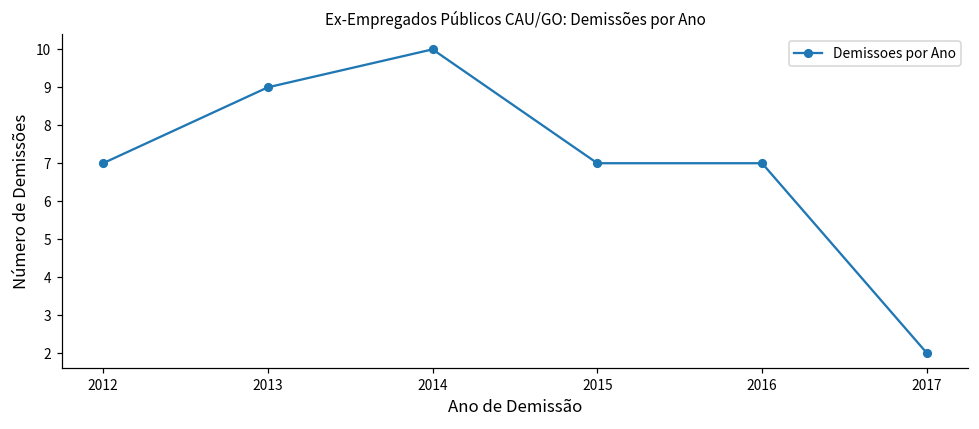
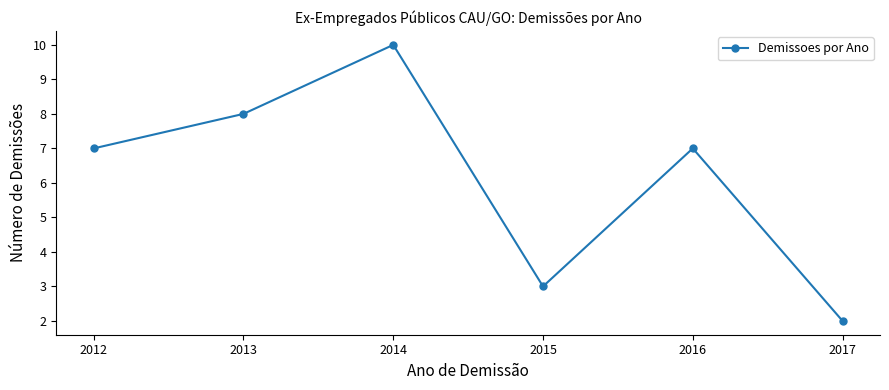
  {
    "2012": 7,
-   "2013": 9,
+   "2013": 8,
    "2014": 10,
-   "2015": 7,
+   "2015": 3,
    "2016": 7,
    "2017": 2
  }
